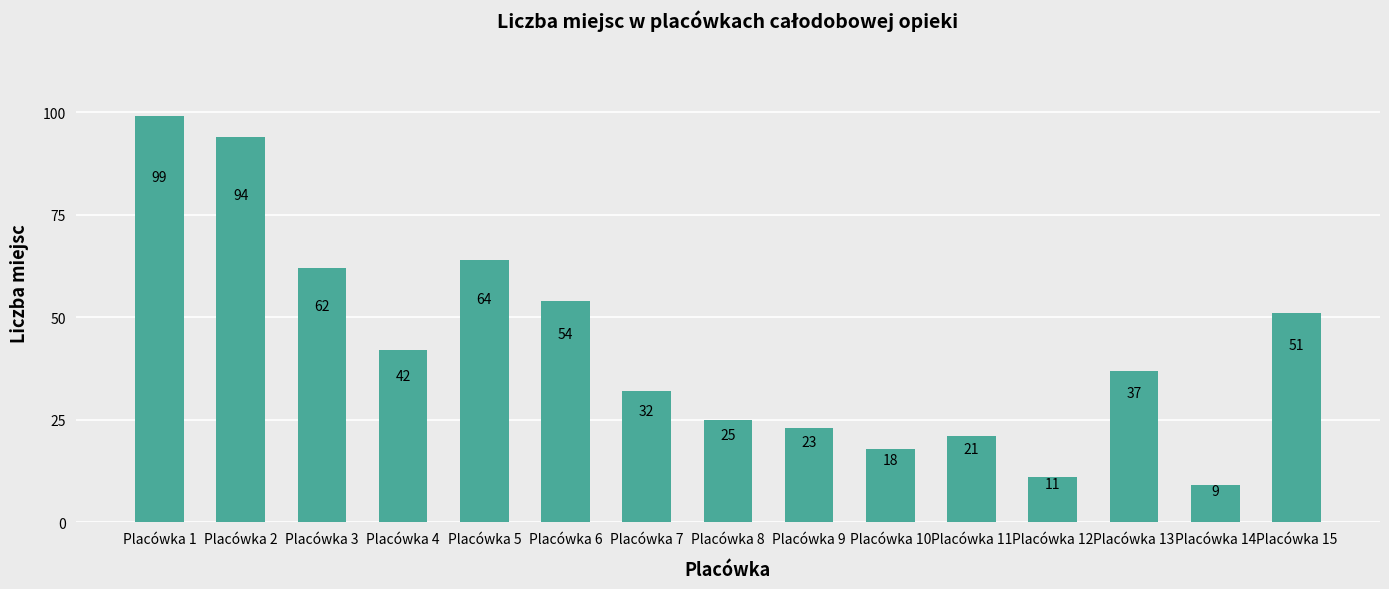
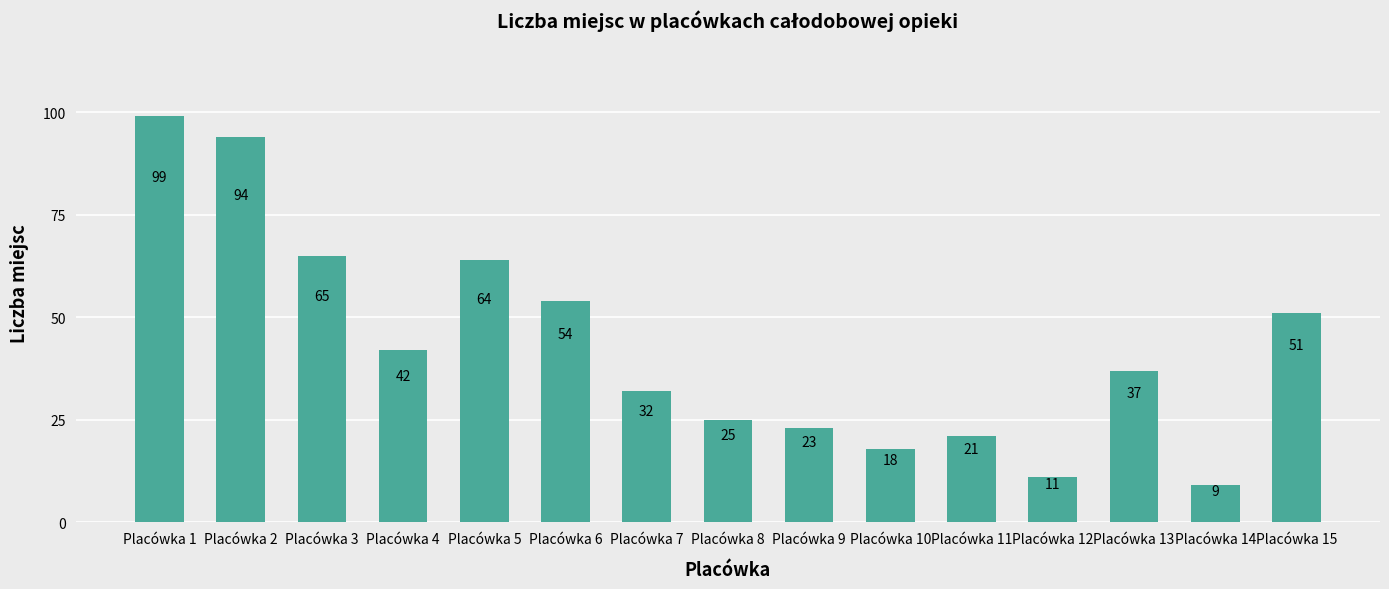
  {
    "Placówka 1": 99,
    "Placówka 2": 94,
-   "Placówka 3": 62,
+   "Placówka 3": 65,
    "Placówka 4": 42,
    "Placówka 5": 64,
    "Placówka 6": 54,
    "Placówka 7": 32,
    "Placówka 8": 25,
    "Placówka 9": 23,
    "Placówka 10": 18,
    "Placówka 11": 21,
    "Placówka 12": 11,
    "Placówka 13": 37,
    "Placówka 14": 9,
    "Placówka 15": 51
  }
